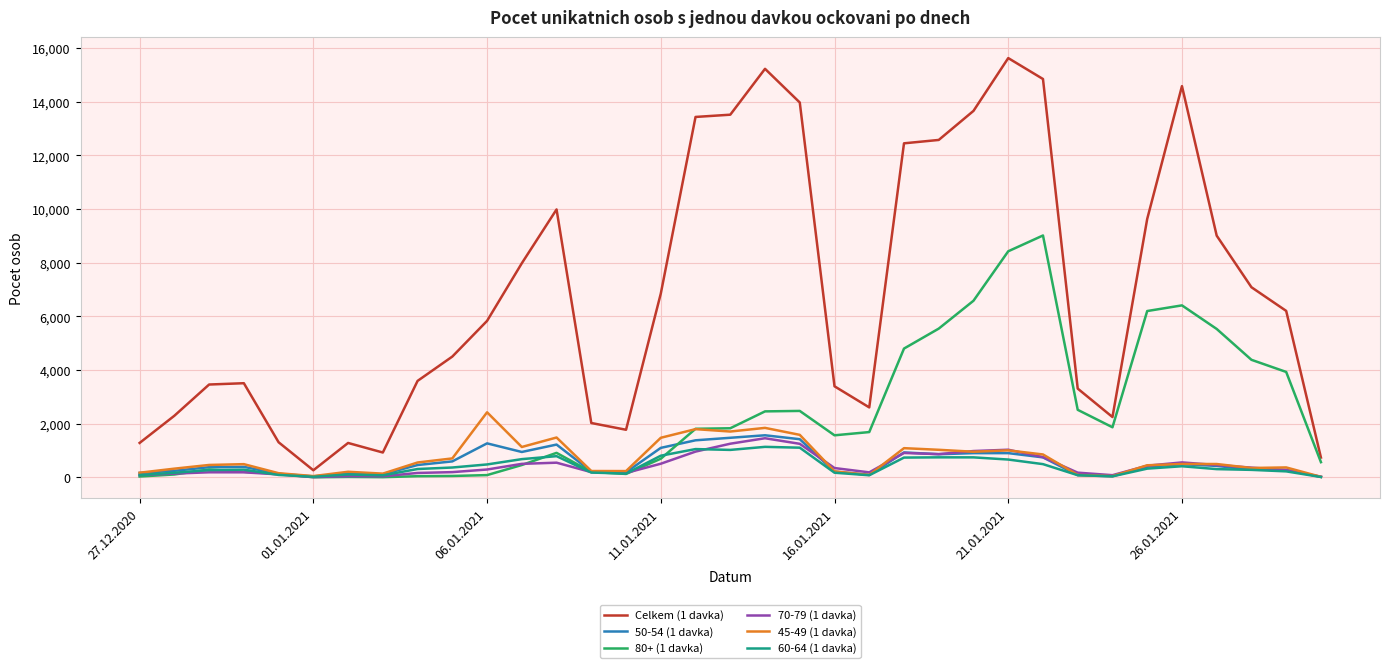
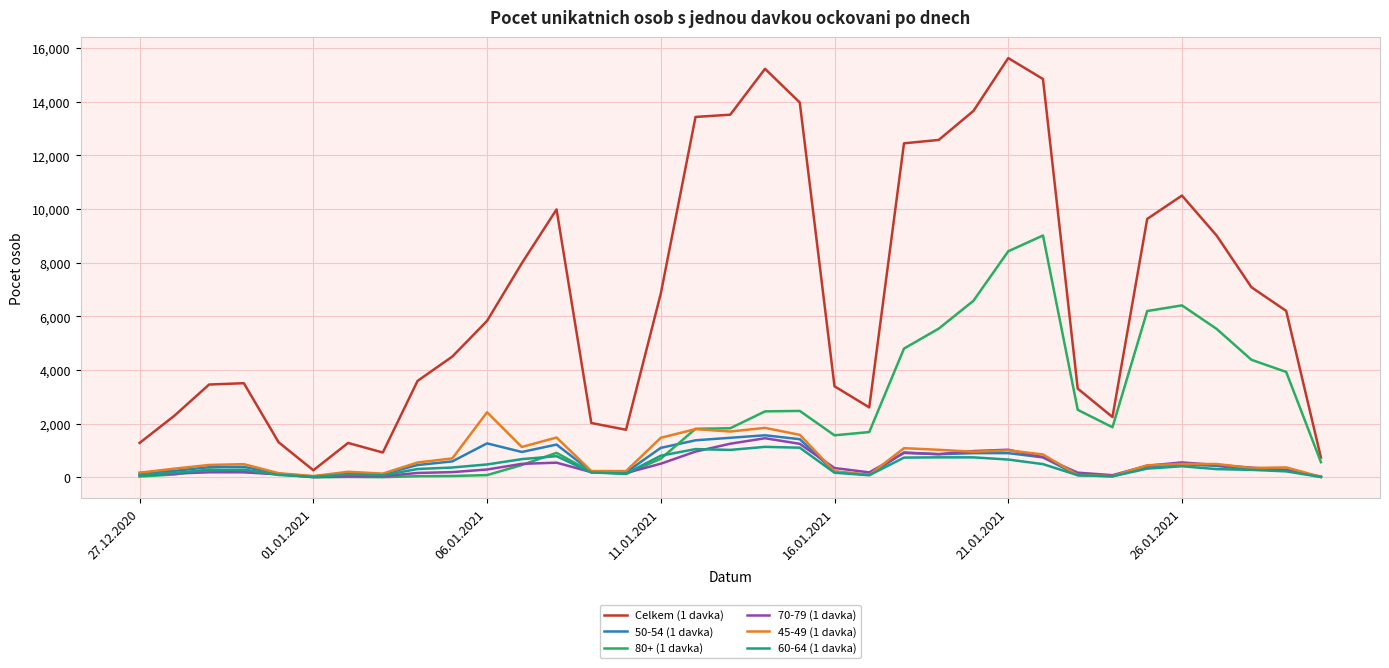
  {
    "Celkem (1 davka)": {
      "27.12.2020": "1,300",
      "01.01.2021": "300",
      "06.01.2021": "5,800",
      "11.01.2021": "6,900",
      "16.01.2021": "3,400",
      "21.01.2021": "15,600",
-     "26.01.2021": "14,600"
+     "26.01.2021": "10,500"
    },
    "50-54 (1 davka)": {
      "06.01.2021": "1,300",
      "11.01.2021": "1,100",
      "21.01.2021": "900"
    },
    "70-79 (1 davka)": {
      "06.01.2021": "300",
      "11.01.2021": "500",
      "16.01.2021": "300"
    },
    "45-49 (1 davka)": {
      "06.01.2021": "2,400",
      "11.01.2021": "1,500"
    }
  }
